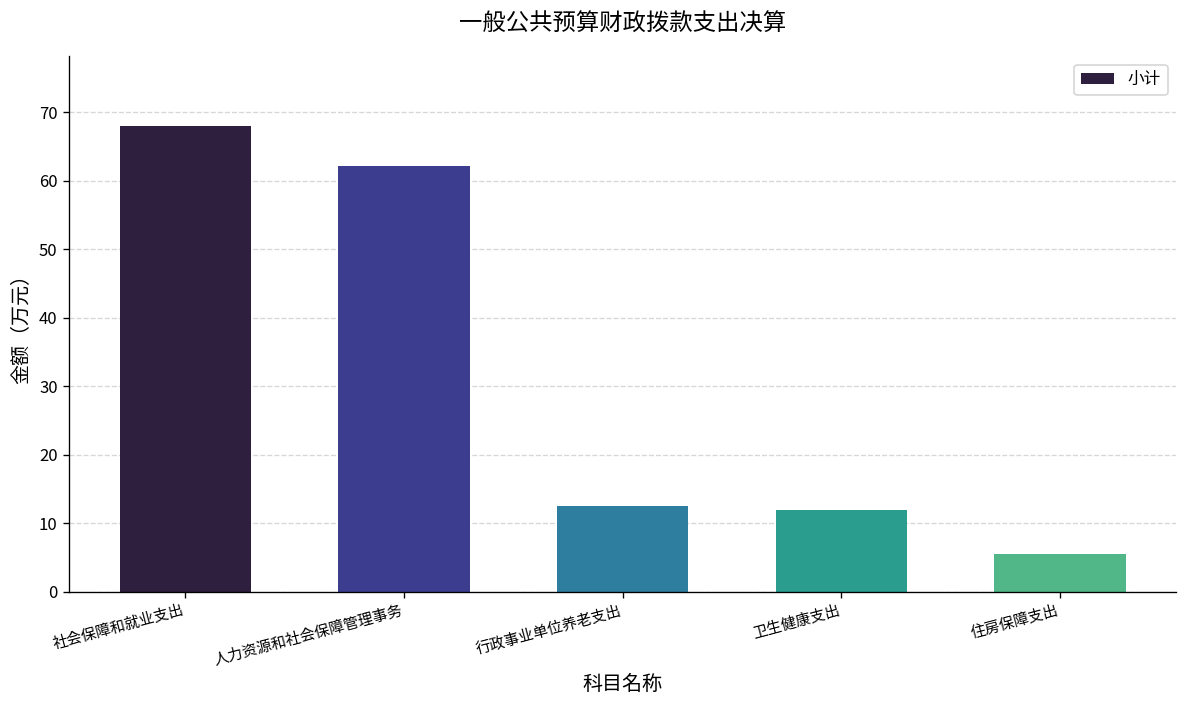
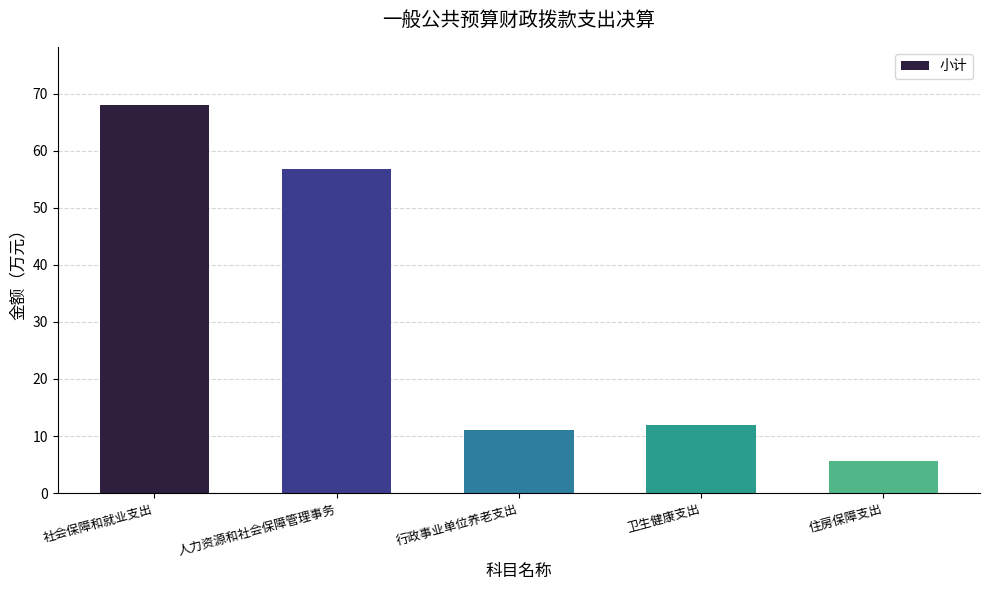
  {
    "社会保障和就业支出": 68,
-   "人力资源和社会保障管理事务": 62,
-   "行政事业单位养老支出": 13,
+   "人力资源和社会保障管理事务": 57,
+   "行政事业单位养老支出": 11,
    "卫生健康支出": 12,
    "住房保障支出": 6
  }
